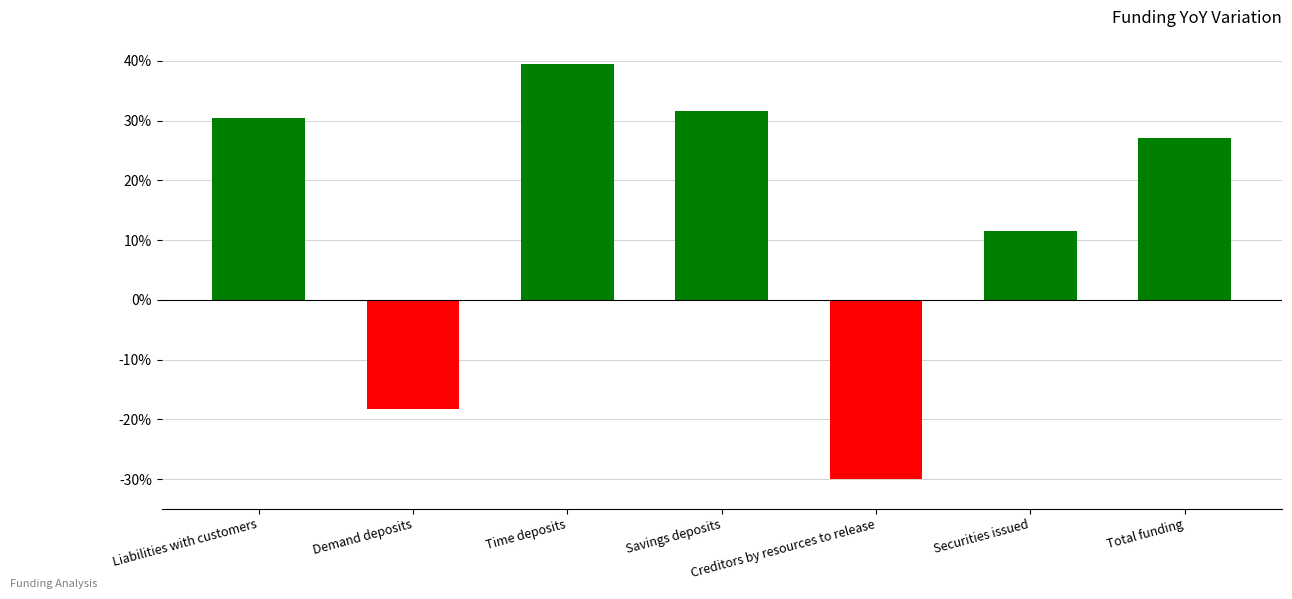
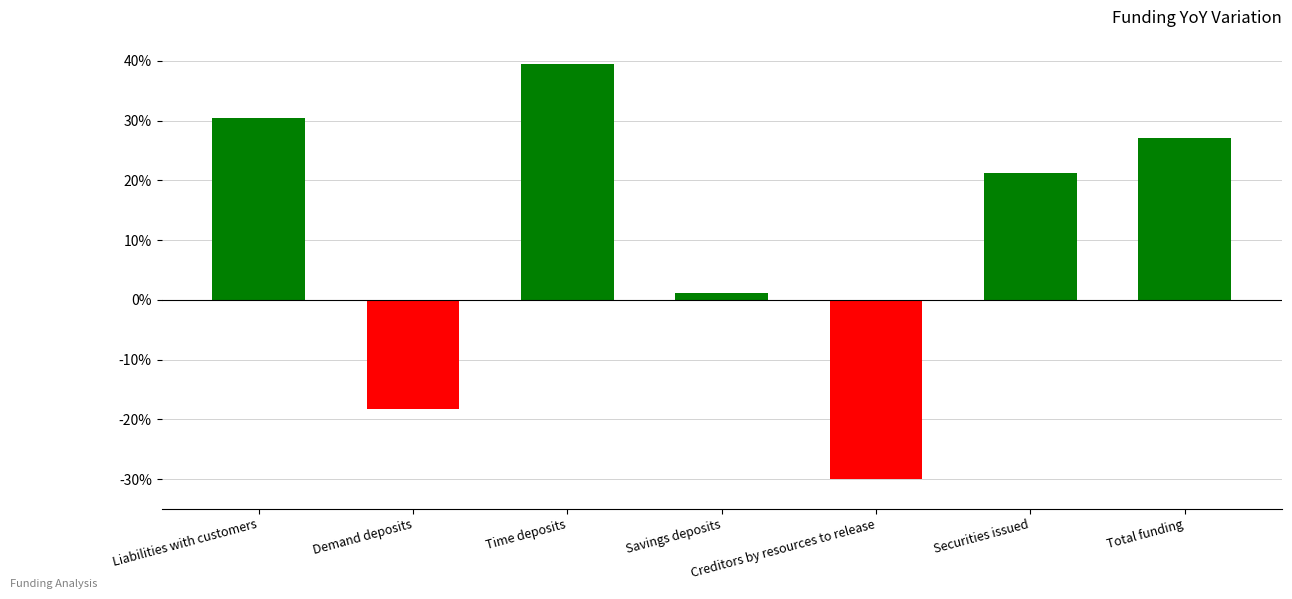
  {
    "Liabilities with customers": "30%",
    "Demand deposits": "-18%",
    "Time deposits": "39%",
-   "Savings deposits": "32%",
+   "Savings deposits": "1%",
    "Creditors by resources to release": "-30%",
-   "Securities issued": "12%",
+   "Securities issued": "21%",
    "Total funding": "27%"
  }
